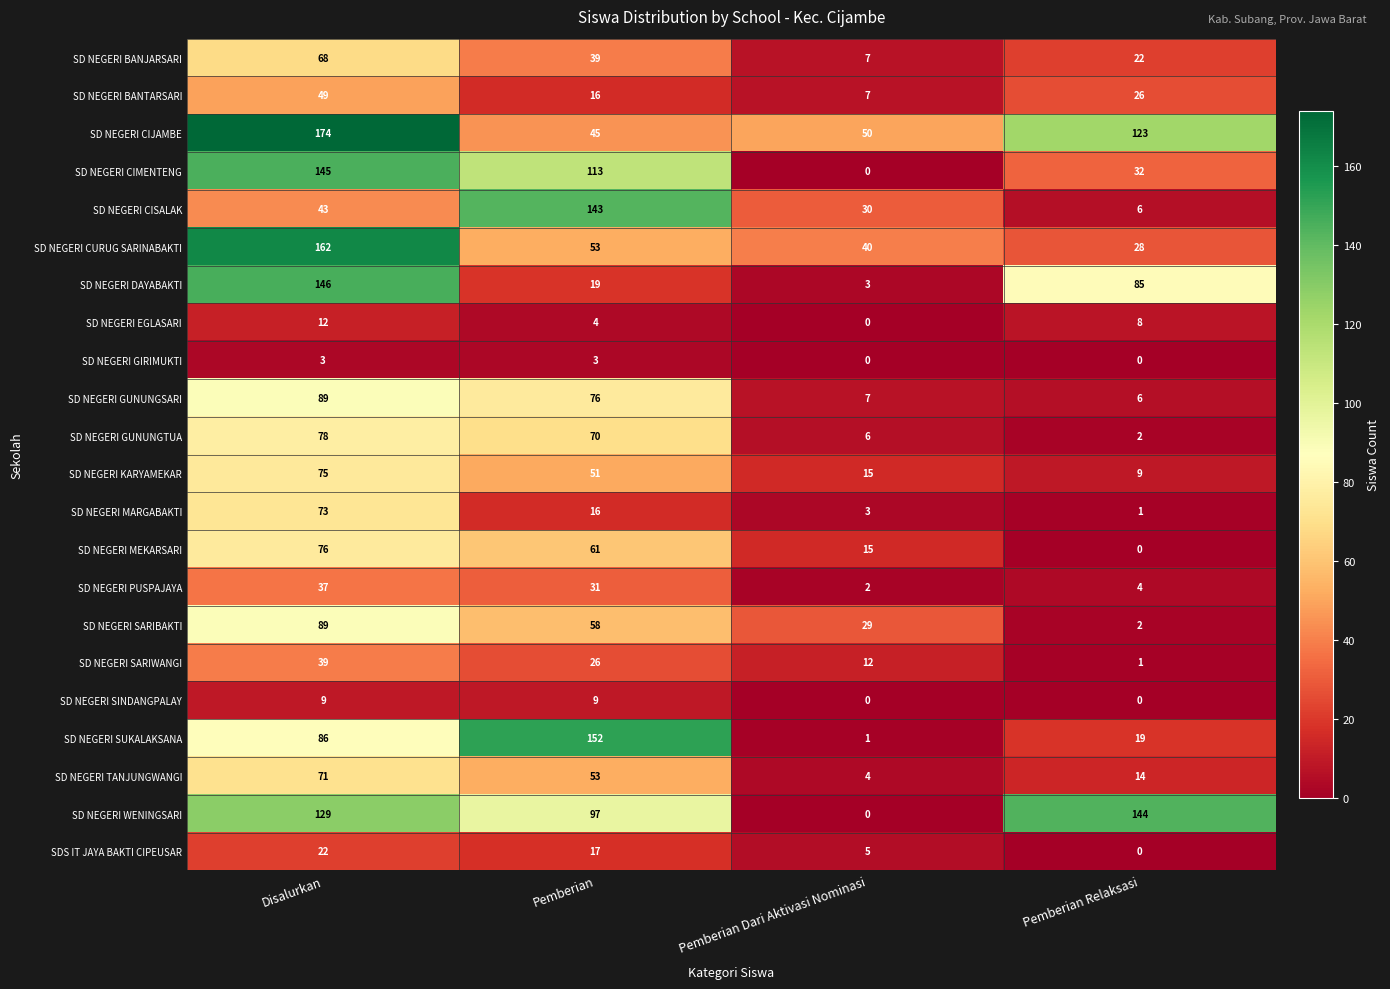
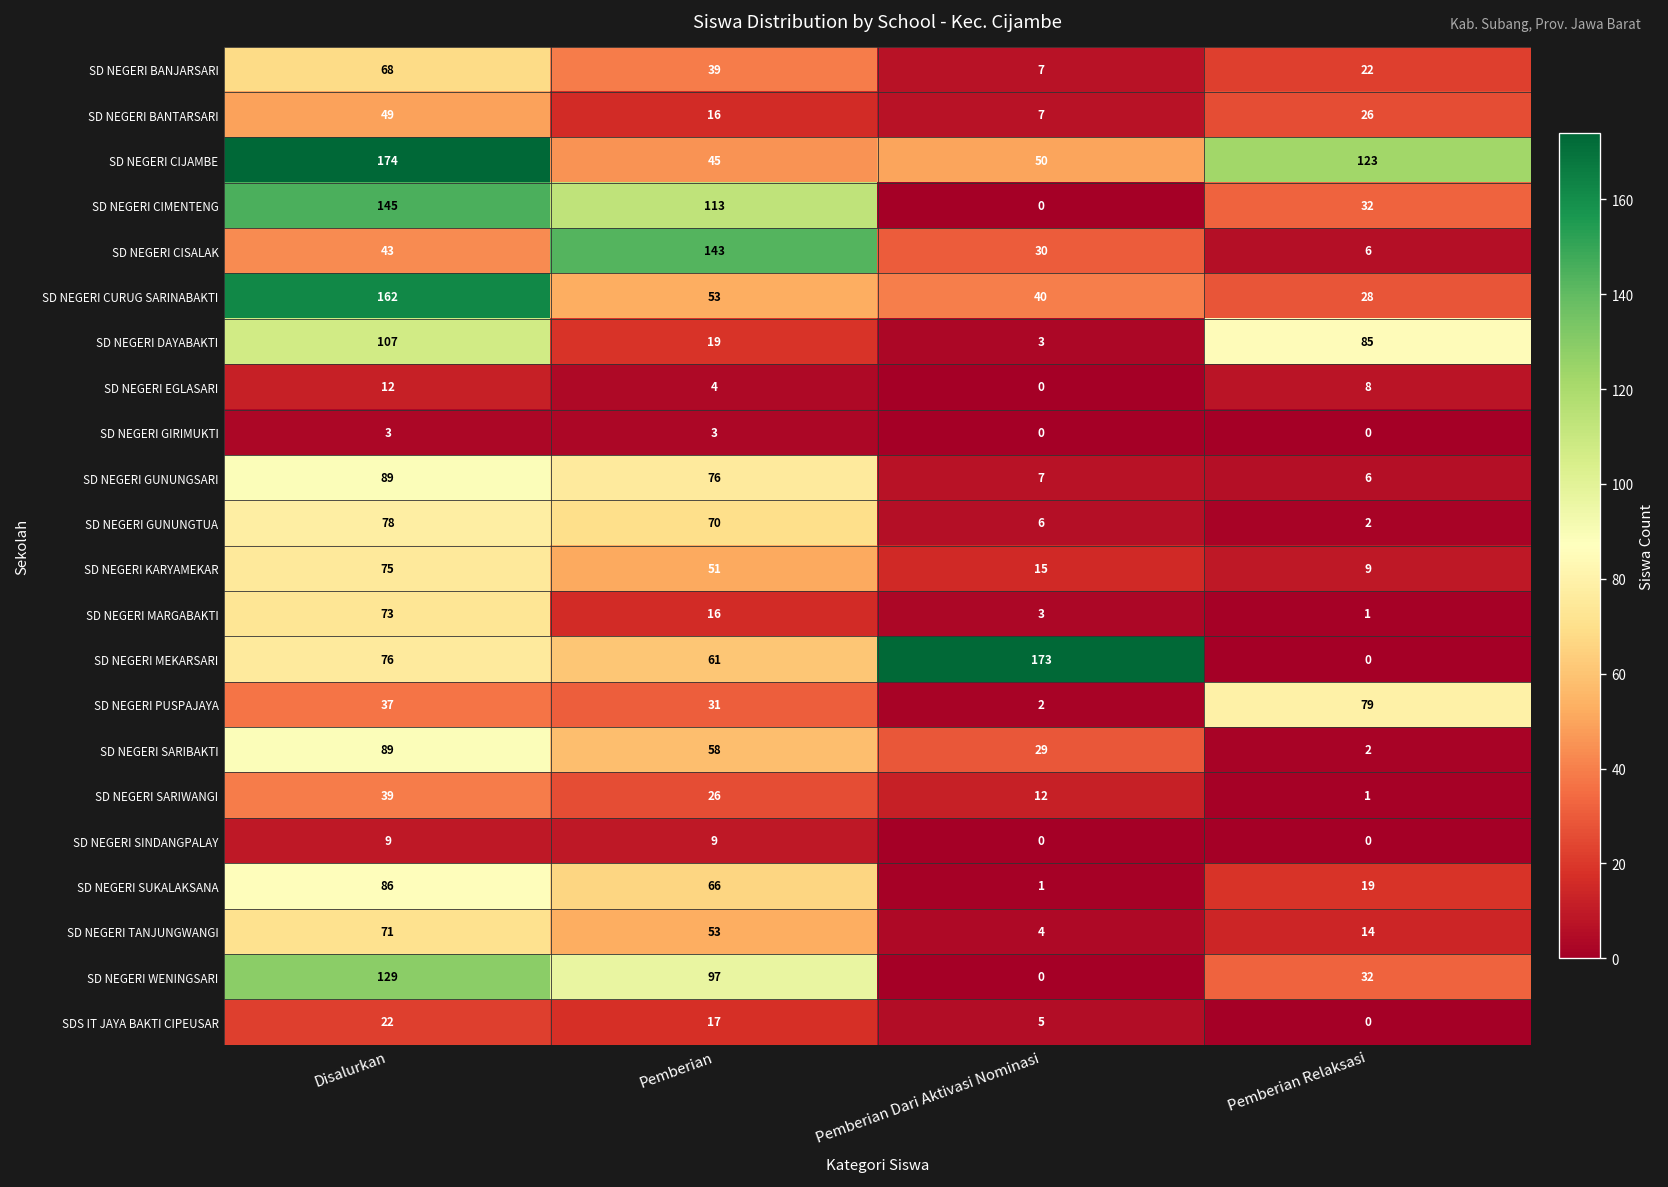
  {
    "SD NEGERI BANJARSARI": {
      "Disalurkan": 68,
      "Pemberian": 39,
      "Pemberian Dari Aktivasi Nominasi": 7,
      "Pemberian Relaksasi": 22
    },
    "SD NEGERI BANTARSARI": {
      "Disalurkan": 49,
      "Pemberian": 16,
      "Pemberian Dari Aktivasi Nominasi": 7,
      "Pemberian Relaksasi": 26
    },
    "SD NEGERI CIJAMBE": {
      "Disalurkan": 174,
      "Pemberian": 45,
      "Pemberian Dari Aktivasi Nominasi": 50,
      "Pemberian Relaksasi": 123
    },
    "SD NEGERI CIMENTENG": {
      "Disalurkan": 145,
      "Pemberian": 113,
      "Pemberian Dari Aktivasi Nominasi": 0,
      "Pemberian Relaksasi": 32
    },
    "SD NEGERI CISALAK": {
      "Disalurkan": 43,
      "Pemberian": 143,
      "Pemberian Dari Aktivasi Nominasi": 30,
      "Pemberian Relaksasi": 6
    },
    "SD NEGERI CURUG SARINABAKTI": {
      "Disalurkan": 162,
      "Pemberian": 53,
      "Pemberian Dari Aktivasi Nominasi": 40,
      "Pemberian Relaksasi": 28
    },
    "SD NEGERI DAYABAKTI": {
-     "Disalurkan": 146,
+     "Disalurkan": 107,
      "Pemberian": 19,
      "Pemberian Dari Aktivasi Nominasi": 3,
      "Pemberian Relaksasi": 85
    },
    "SD NEGERI EGLASARI": {
      "Disalurkan": 12,
      "Pemberian": 4,
      "Pemberian Dari Aktivasi Nominasi": 0,
      "Pemberian Relaksasi": 8
    },
    "SD NEGERI GIRIMUKTI": {
      "Disalurkan": 3,
      "Pemberian": 3,
      "Pemberian Dari Aktivasi Nominasi": 0,
      "Pemberian Relaksasi": 0
    },
    "SD NEGERI GUNUNGSARI": {
      "Disalurkan": 89,
      "Pemberian": 76,
      "Pemberian Dari Aktivasi Nominasi": 7,
      "Pemberian Relaksasi": 6
    },
    "SD NEGERI GUNUNGTUA": {
      "Disalurkan": 78,
      "Pemberian": 70,
      "Pemberian Dari Aktivasi Nominasi": 6,
      "Pemberian Relaksasi": 2
    },
    "SD NEGERI KARYAMEKAR": {
      "Disalurkan": 75,
      "Pemberian": 51,
      "Pemberian Dari Aktivasi Nominasi": 15,
      "Pemberian Relaksasi": 9
    },
    "SD NEGERI MARGABAKTI": {
      "Disalurkan": 73,
      "Pemberian": 16,
      "Pemberian Dari Aktivasi Nominasi": 3,
      "Pemberian Relaksasi": 1
    },
    "SD NEGERI MEKARSARI": {
      "Disalurkan": 76,
      "Pemberian": 61,
-     "Pemberian Dari Aktivasi Nominasi": 15,
+     "Pemberian Dari Aktivasi Nominasi": 173,
      "Pemberian Relaksasi": 0
    },
    "SD NEGERI PUSPAJAYA": {
      "Disalurkan": 37,
      "Pemberian": 31,
      "Pemberian Dari Aktivasi Nominasi": 2,
-     "Pemberian Relaksasi": 4
+     "Pemberian Relaksasi": 79
    },
    "SD NEGERI SARIBAKTI": {
      "Disalurkan": 89,
      "Pemberian": 58,
      "Pemberian Dari Aktivasi Nominasi": 29,
      "Pemberian Relaksasi": 2
    },
    "SD NEGERI SARIWANGI": {
      "Disalurkan": 39,
      "Pemberian": 26,
      "Pemberian Dari Aktivasi Nominasi": 12,
      "Pemberian Relaksasi": 1
    },
    "SD NEGERI SINDANGPALAY": {
      "Disalurkan": 9,
      "Pemberian": 9,
      "Pemberian Dari Aktivasi Nominasi": 0,
      "Pemberian Relaksasi": 0
    },
    "SD NEGERI SUKALAKSANA": {
      "Disalurkan": 86,
-     "Pemberian": 152,
+     "Pemberian": 66,
      "Pemberian Dari Aktivasi Nominasi": 1,
      "Pemberian Relaksasi": 19
    },
    "SD NEGERI TANJUNGWANGI": {
      "Disalurkan": 71,
      "Pemberian": 53,
      "Pemberian Dari Aktivasi Nominasi": 4,
      "Pemberian Relaksasi": 14
    },
    "SD NEGERI WENINGSARI": {
      "Disalurkan": 129,
      "Pemberian": 97,
      "Pemberian Dari Aktivasi Nominasi": 0,
-     "Pemberian Relaksasi": 144
+     "Pemberian Relaksasi": 32
    },
    "SDS IT JAYA BAKTI CIPEUSAR": {
      "Disalurkan": 22,
      "Pemberian": 17,
      "Pemberian Dari Aktivasi Nominasi": 5,
      "Pemberian Relaksasi": 0
    }
  }
